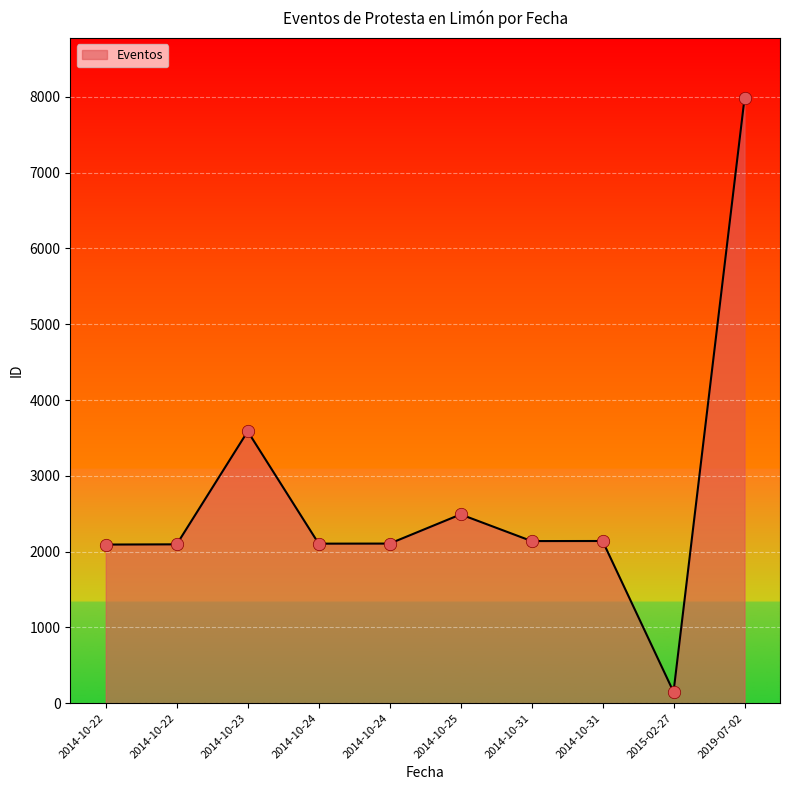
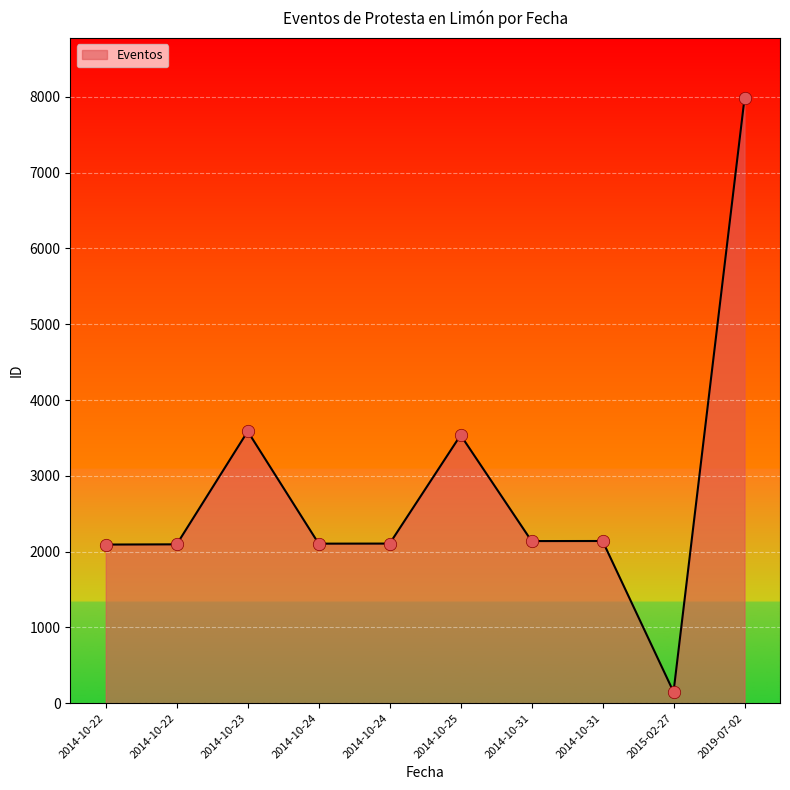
  {
    "2014-10-23": 3600,
-   "2014-10-25": 2500,
+   "2014-10-25": 3500,
    "2015-02-27": 100,
    "2019-07-02": 8000
  }
